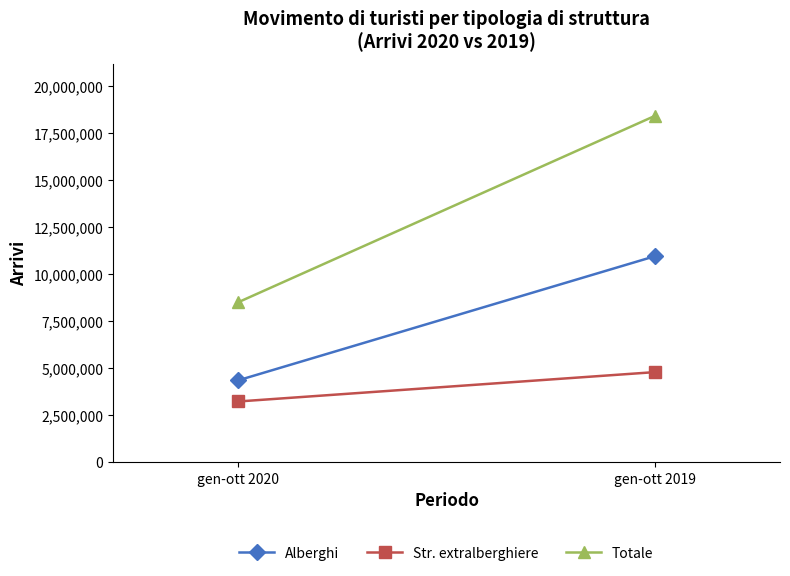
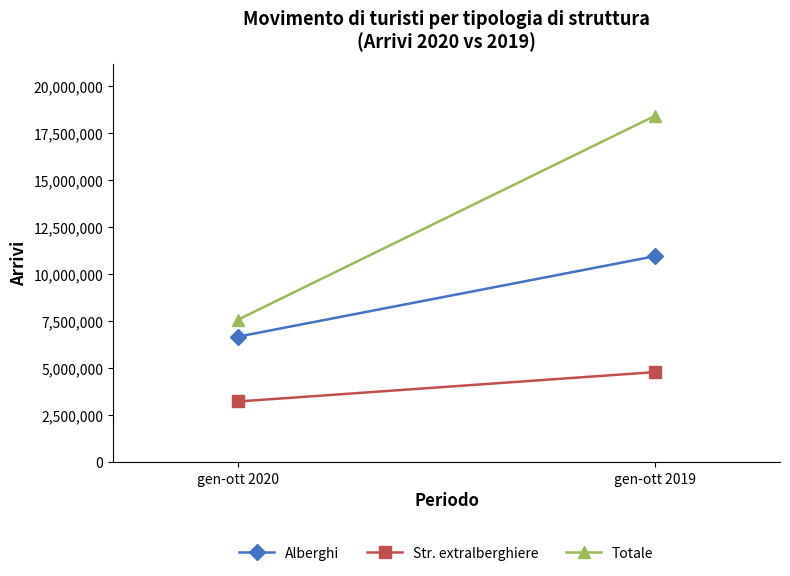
  {
    "Alberghi": {
-     "gen-ott 2020": "4,400,000",
+     "gen-ott 2020": "6,700,000",
      "gen-ott 2019": "11,000,000"
    },
    "Str. extralberghiere": {
      "gen-ott 2020": "3,200,000",
      "gen-ott 2019": "4,800,000"
    },
    "Totale": {
-     "gen-ott 2020": "8,500,000",
+     "gen-ott 2020": "7,600,000",
      "gen-ott 2019": "18,400,000"
    }
  }
